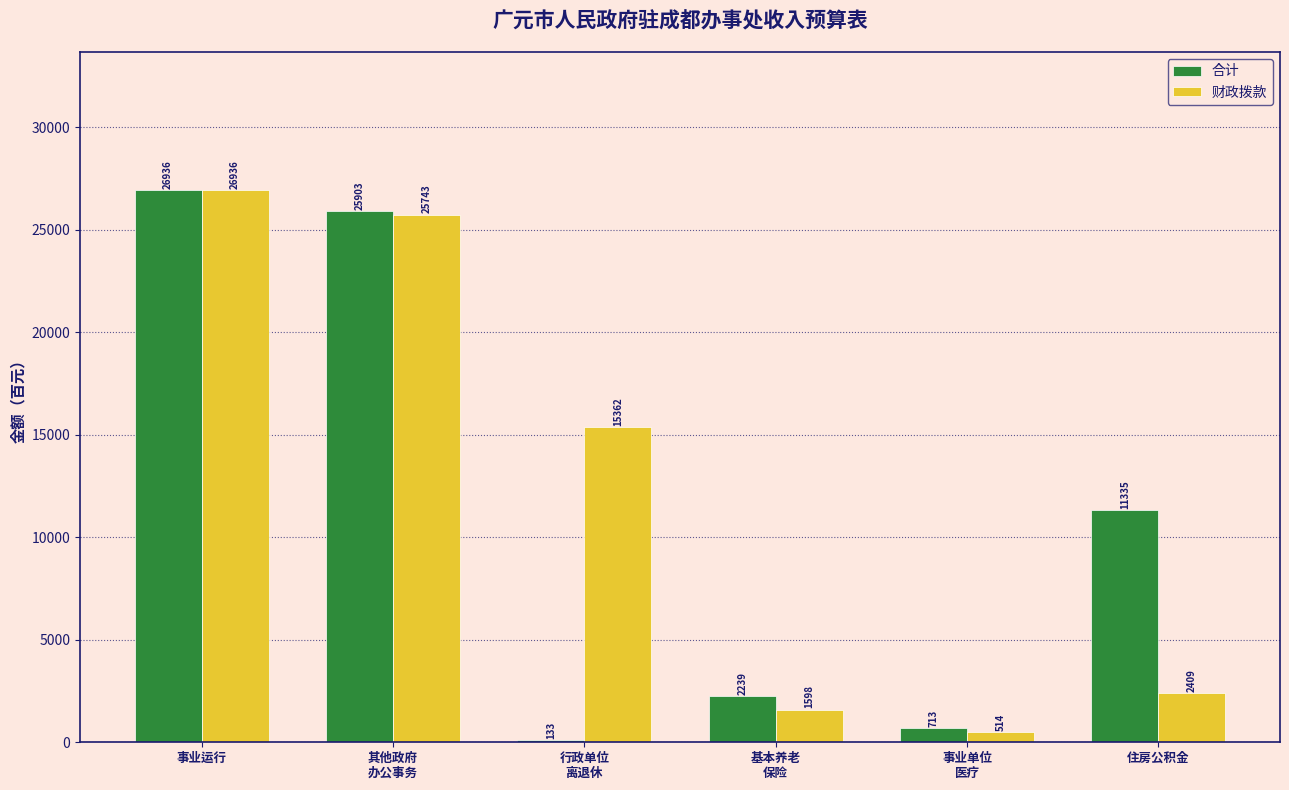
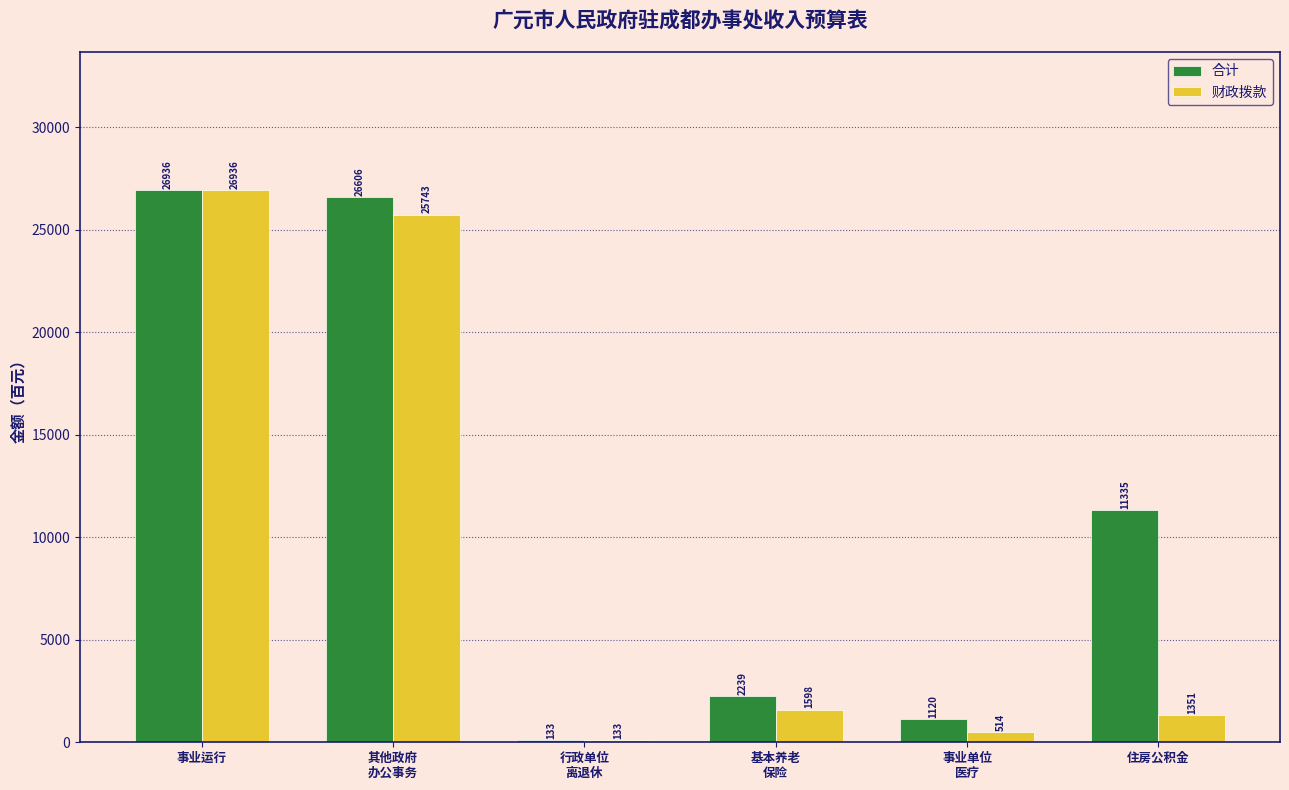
  {
    "合计": {
      "事业运行": 26936,
-     "其他政府 办公事务": 25903,
+     "其他政府 办公事务": 26606,
      "行政单位 离退休": 133,
      "基本养老 保险": 2239,
-     "事业单位 医疗": 713,
+     "事业单位 医疗": 1120,
      "住房公积金": 11335
    },
    "财政拨款": {
      "事业运行": 26936,
      "其他政府 办公事务": 25743,
-     "行政单位 离退休": 15362,
+     "行政单位 离退休": 133,
      "基本养老 保险": 1598,
      "事业单位 医疗": 514,
-     "住房公积金": 2409
+     "住房公积金": 1351
    }
  }
